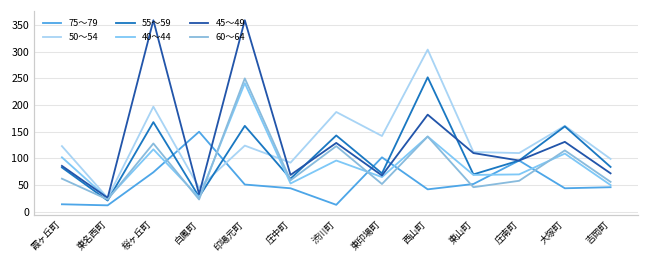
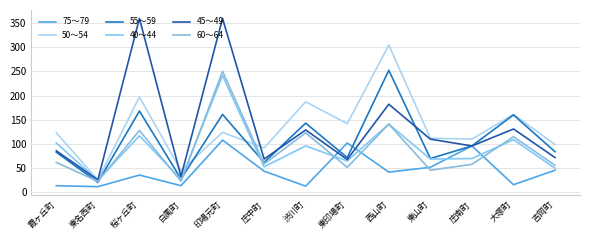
  {
    "75～79": {
      "霞ヶ丘町": 10,
      "東名西町": 10,
-     "桜ヶ丘町": 70,
-     "白鳳町": 150,
-     "印場元町": 50,
+     "桜ヶ丘町": 40,
+     "白鳳町": 10,
+     "印場元町": 110,
      "庄中町": 40,
      "渋川町": 10,
      "東印場町": 100,
      "西山町": 40,
      "東山町": 50,
-     "大塚町": 40
+     "大塚町": 20
    }
  }
